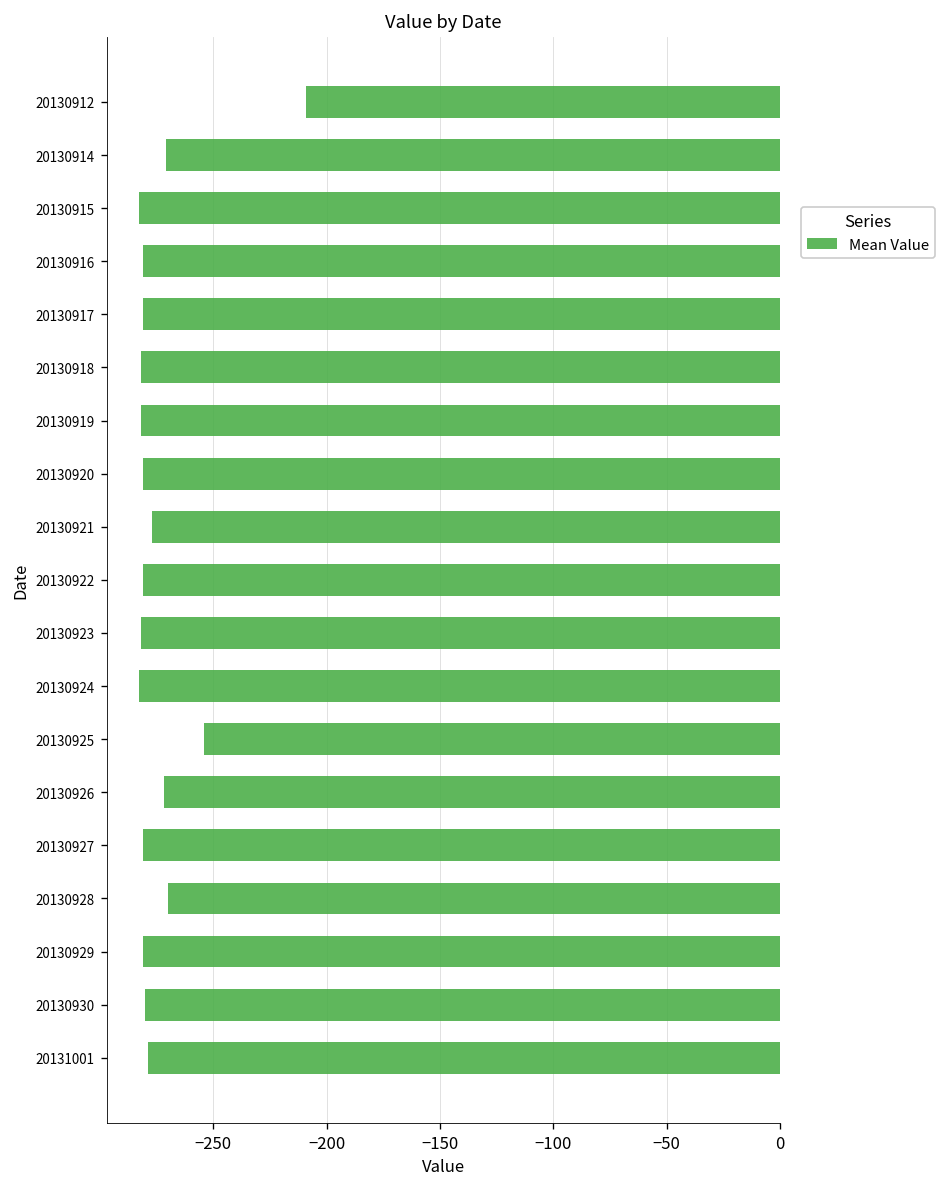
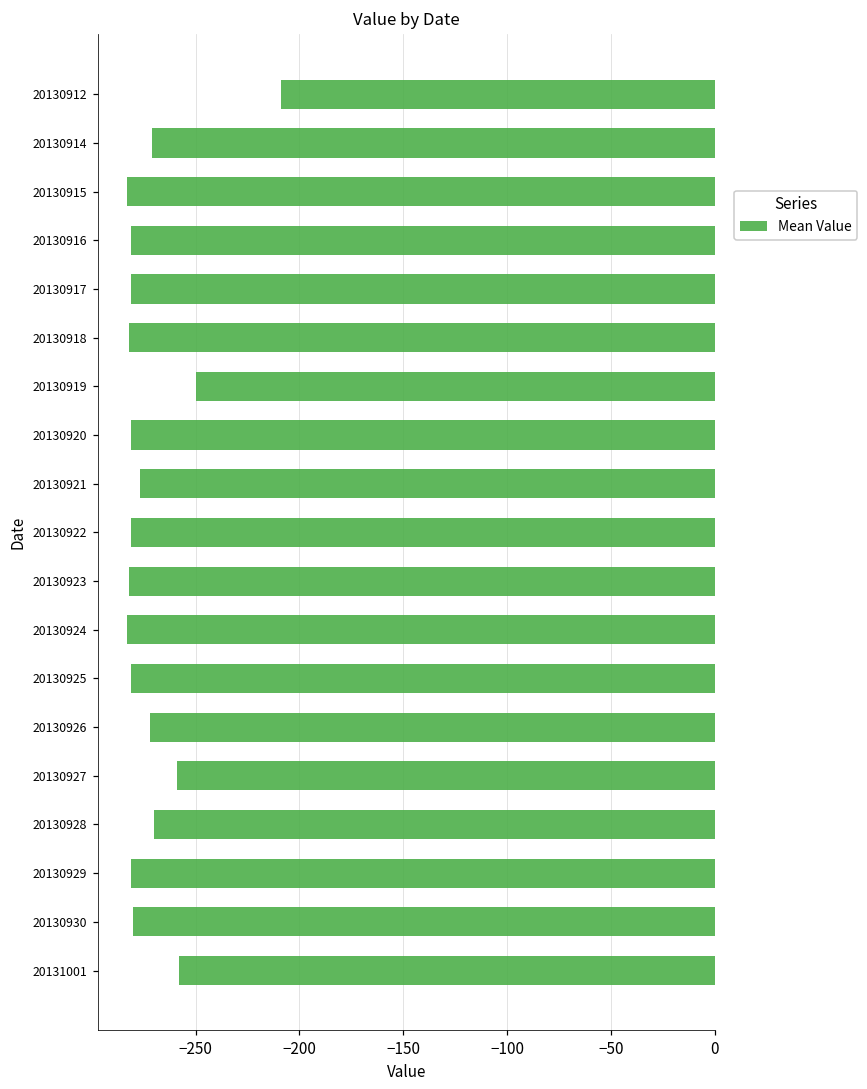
  {
    "20130912": -209,
    "20130914": -271,
    "20130915": -283,
    "20130916": -281,
    "20130917": -281,
    "20130918": -282,
-   "20130919": -282,
+   "20130919": -250,
    "20130920": -281,
    "20130921": -277,
    "20130922": -281,
    "20130923": -282,
    "20130924": -283,
-   "20130925": -254,
+   "20130925": -281,
    "20130926": -272,
-   "20130927": -281,
+   "20130927": -259,
    "20130928": -270,
    "20130929": -281,
    "20130930": -280,
-   "20131001": -279
+   "20131001": -258
  }
